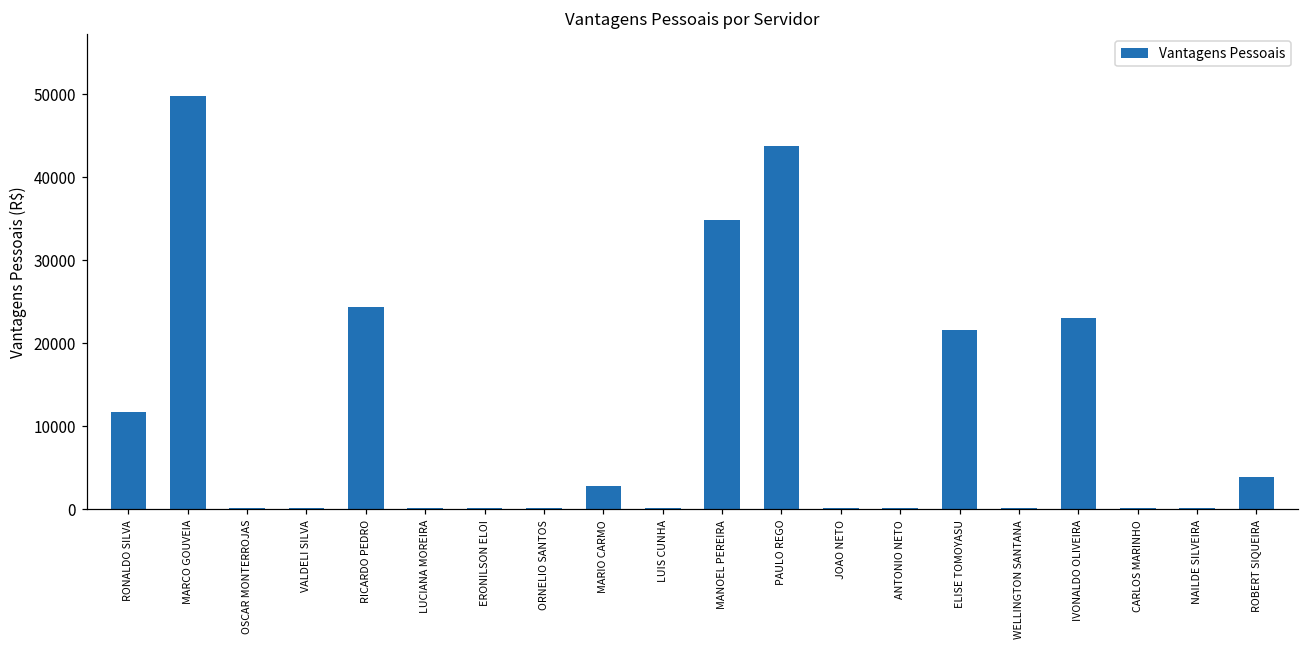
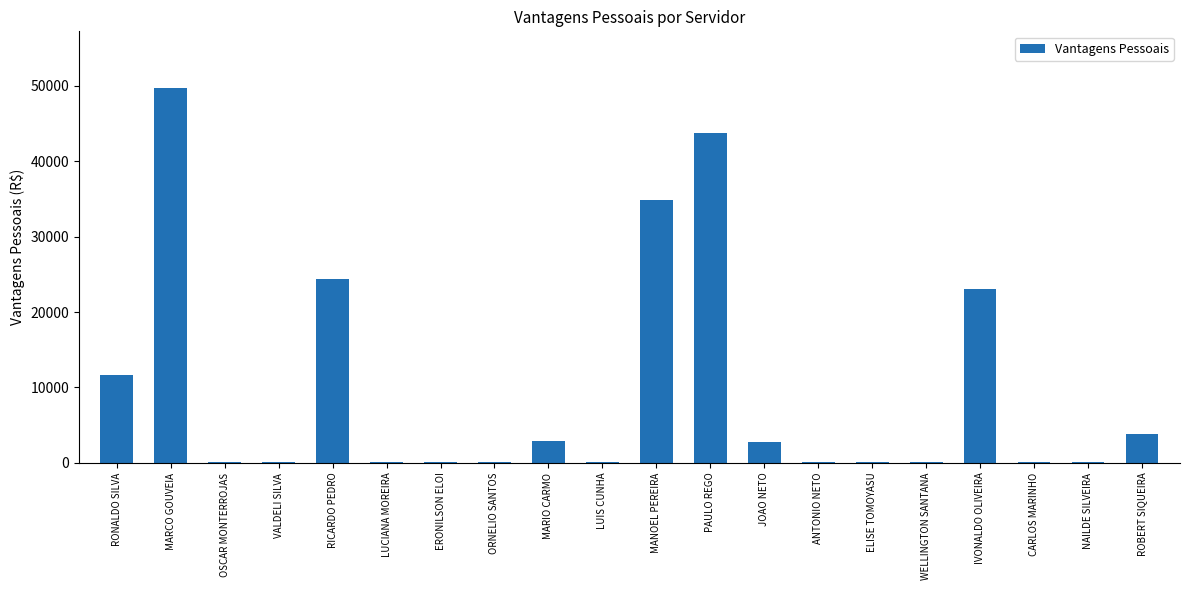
  {
    "RONALDO SILVA": 12000,
    "MARCO GOUVEIA": 50000,
    "RICARDO PEDRO": 24000,
    "MARIO CARMO": 3000,
    "MANOEL PEREIRA": 35000,
    "PAULO REGO": 44000,
-   "JOAO NETO": 0,
-   "ELISE TOMOYASU": 22000,
+   "JOAO NETO": 3000,
+   "ELISE TOMOYASU": 0,
    "IVONALDO OLIVEIRA": 23000,
    "ROBERT SIQUEIRA": 4000
  }
